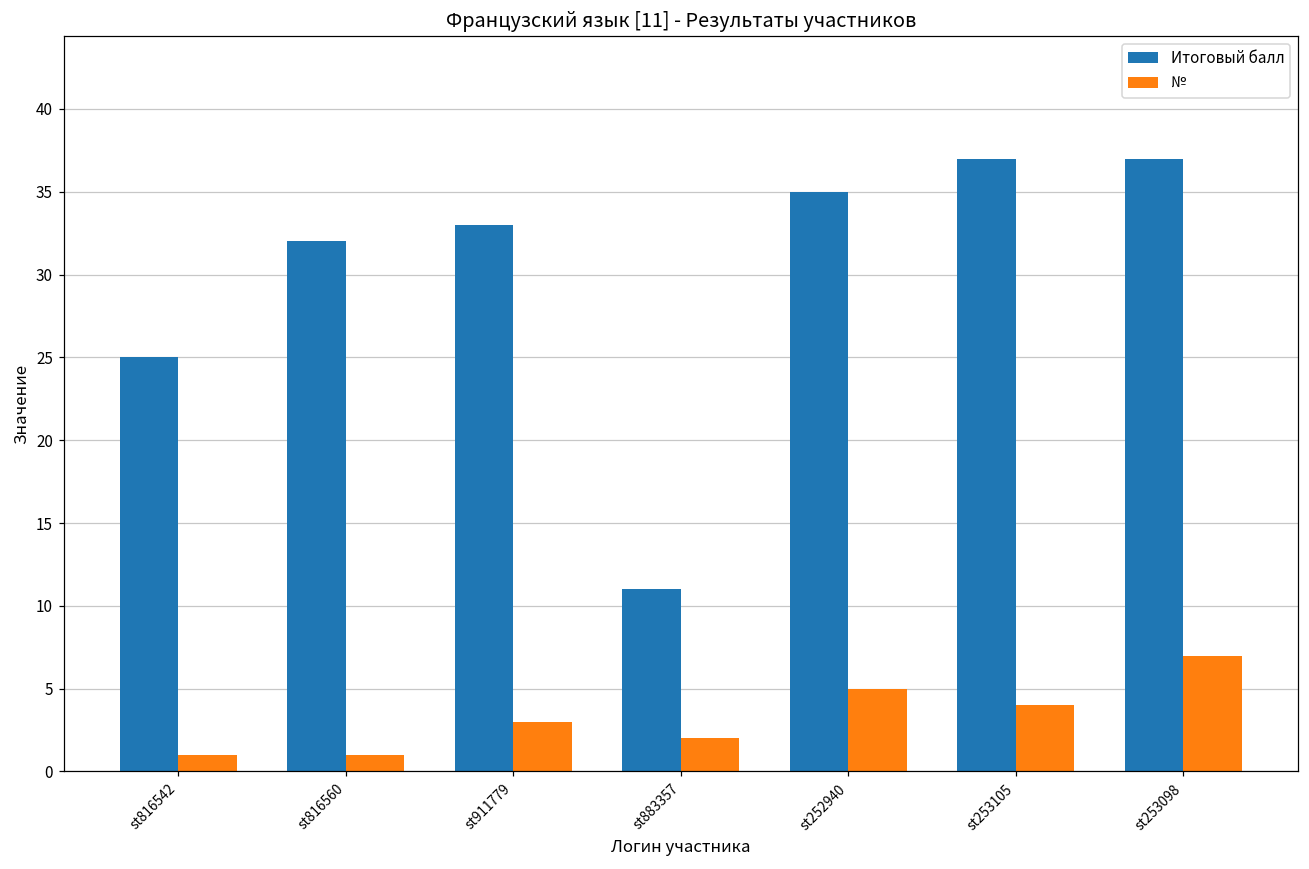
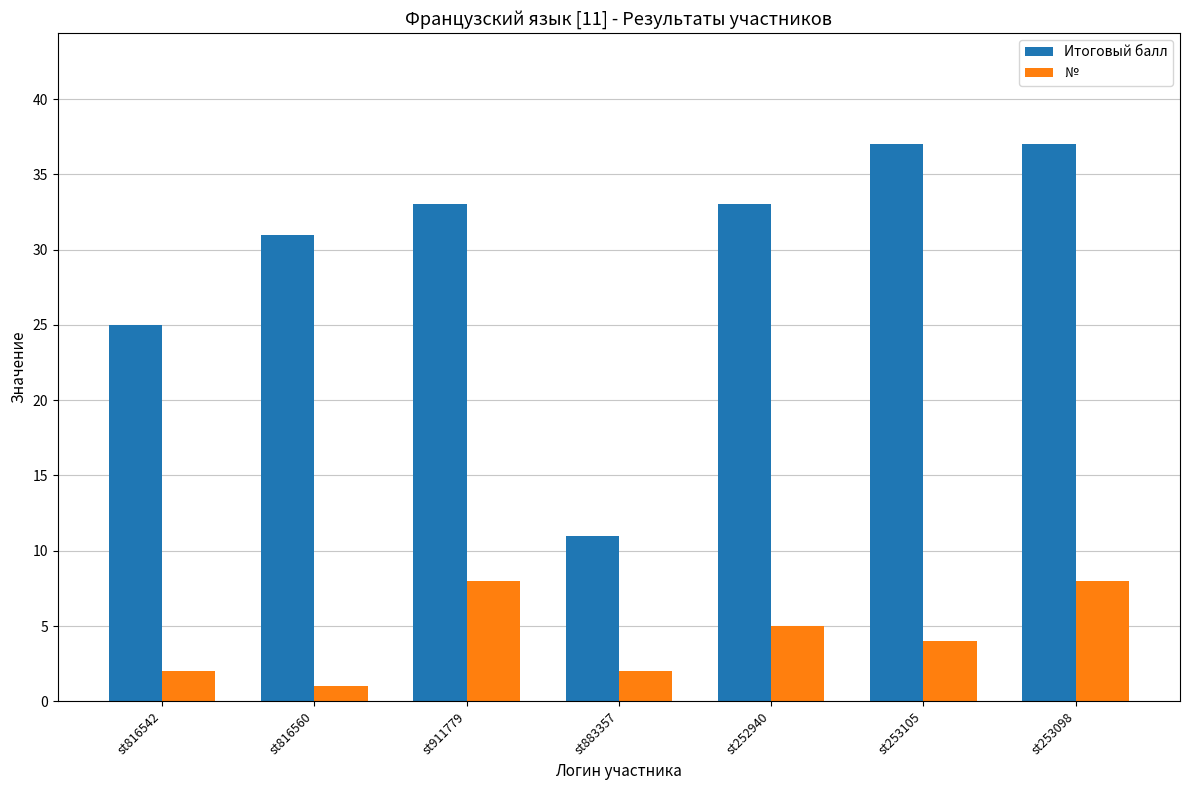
  {
    "Итоговый балл": {
      "st816542": 25,
-     "st816560": 32,
+     "st816560": 31,
      "st911779": 33,
      "st883357": 11,
-     "st252940": 35,
+     "st252940": 33,
      "st253105": 37,
      "st253098": 37
    },
    "№": {
-     "st816542": 1,
+     "st816542": 2,
      "st816560": 1,
-     "st911779": 3,
+     "st911779": 8,
      "st883357": 2,
      "st252940": 5,
      "st253105": 4,
-     "st253098": 7
+     "st253098": 8
    }
  }
